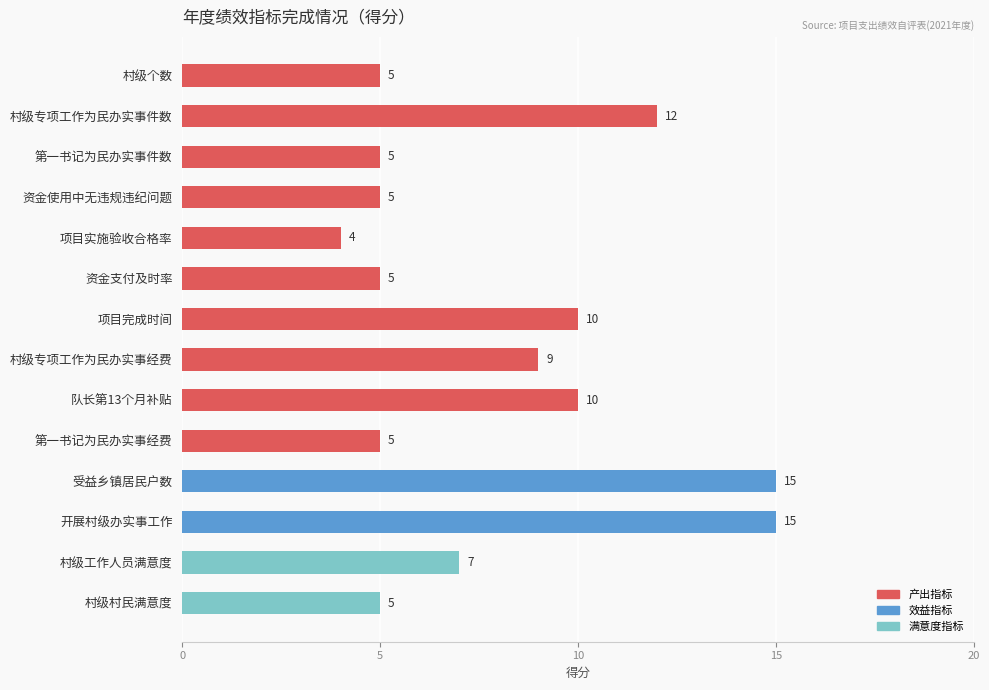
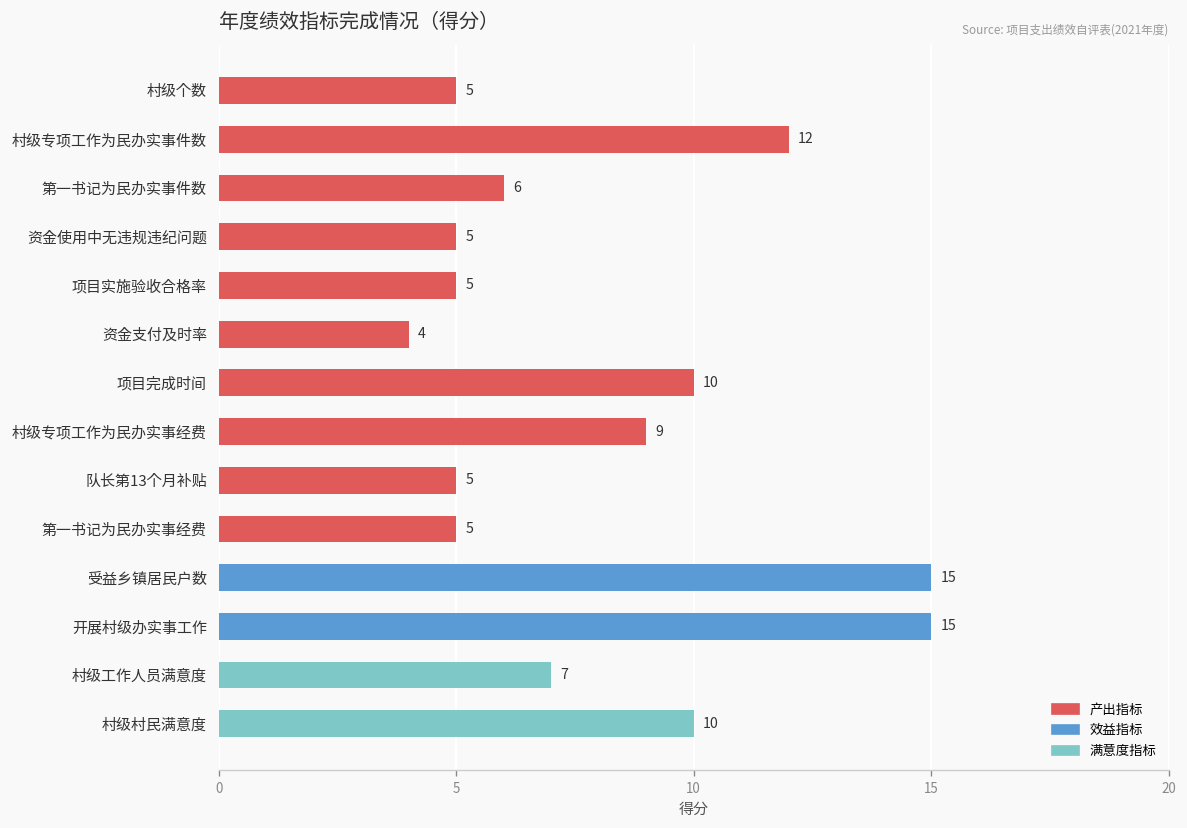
  {
    "村级个数": 5,
    "村级专项工作为民办实事件数": 12,
-   "第一书记为民办实事件数": 5,
+   "第一书记为民办实事件数": 6,
    "资金使用中无违规违纪问题": 5,
-   "项目实施验收合格率": 4,
-   "资金支付及时率": 5,
+   "项目实施验收合格率": 5,
+   "资金支付及时率": 4,
    "项目完成时间": 10,
    "村级专项工作为民办实事经费": 9,
-   "队长第13个月补贴": 10,
+   "队长第13个月补贴": 5,
    "第一书记为民办实事经费": 5,
    "受益乡镇居民户数": 15,
    "开展村级办实事工作": 15,
    "村级工作人员满意度": 7,
-   "村级村民满意度": 5
+   "村级村民满意度": 10
  }
